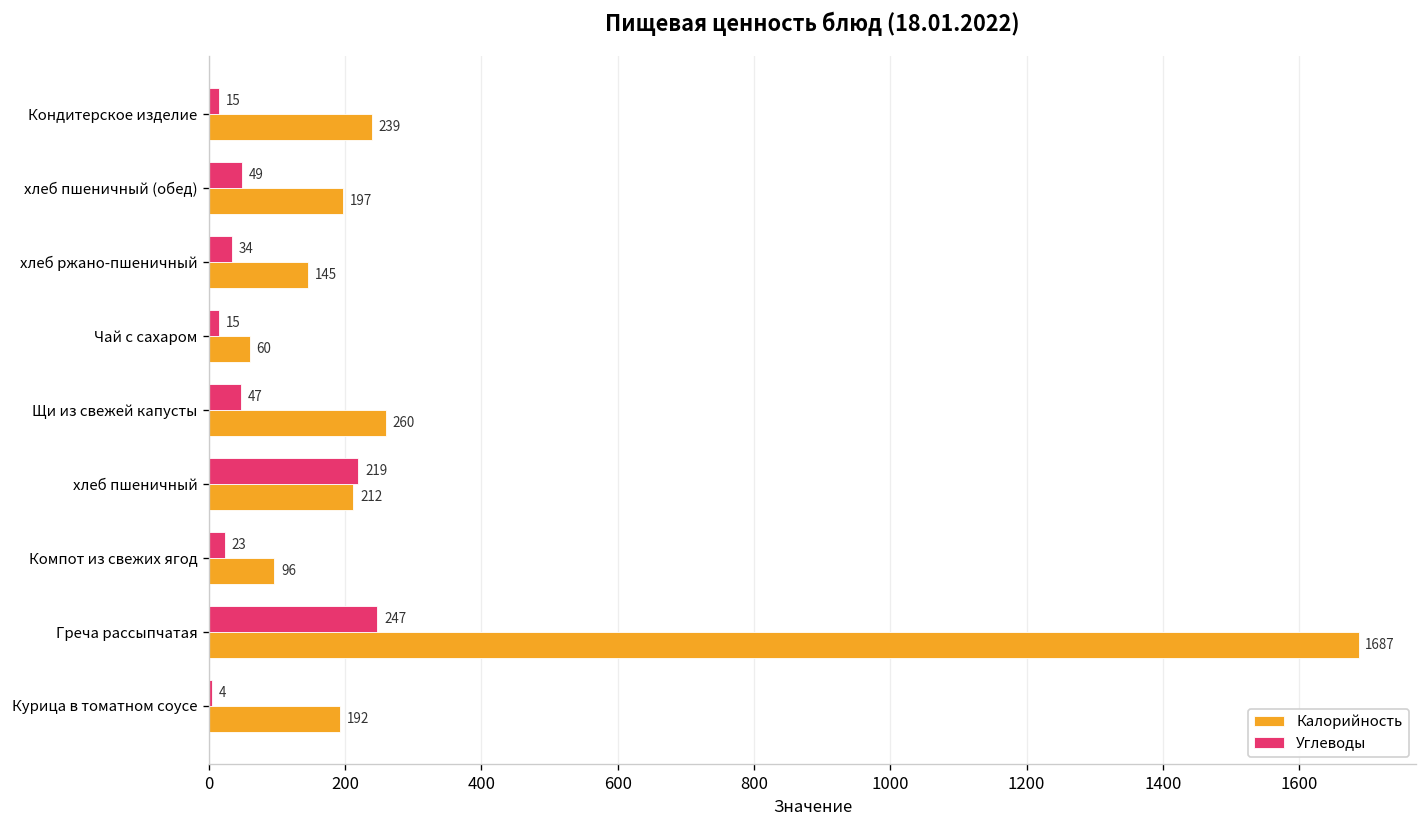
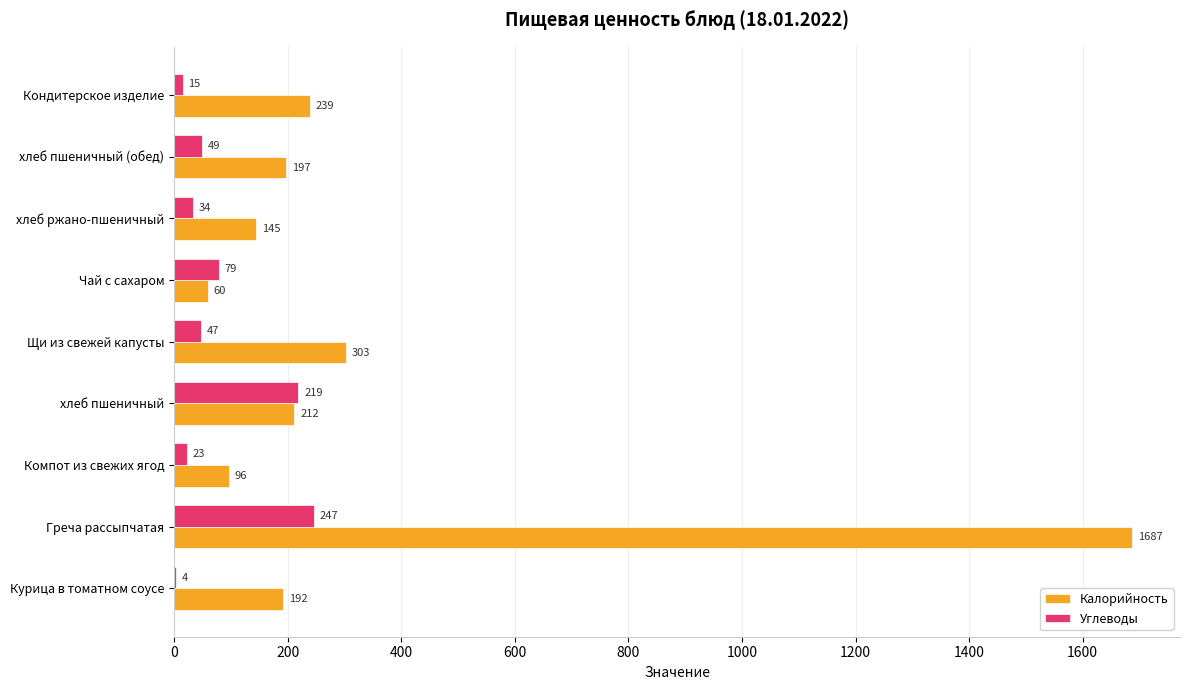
  {
    "Калорийность": {
      "Кондитерское изделие": 239,
      "хлеб пшеничный (обед)": 197,
      "хлеб ржано-пшеничный": 145,
      "Чай с сахаром": 60,
-     "Щи из свежей капусты": 260,
+     "Щи из свежей капусты": 303,
      "хлеб пшеничный": 212,
      "Компот из свежих ягод": 96,
      "Греча рассыпчатая": 1687,
      "Курица в томатном соусе": 192
    },
    "Углеводы": {
      "Кондитерское изделие": 15,
      "хлеб пшеничный (обед)": 49,
      "хлеб ржано-пшеничный": 34,
-     "Чай с сахаром": 15,
+     "Чай с сахаром": 79,
      "Щи из свежей капусты": 47,
      "хлеб пшеничный": 219,
      "Компот из свежих ягод": 23,
      "Греча рассыпчатая": 247,
      "Курица в томатном соусе": 4
    }
  }
